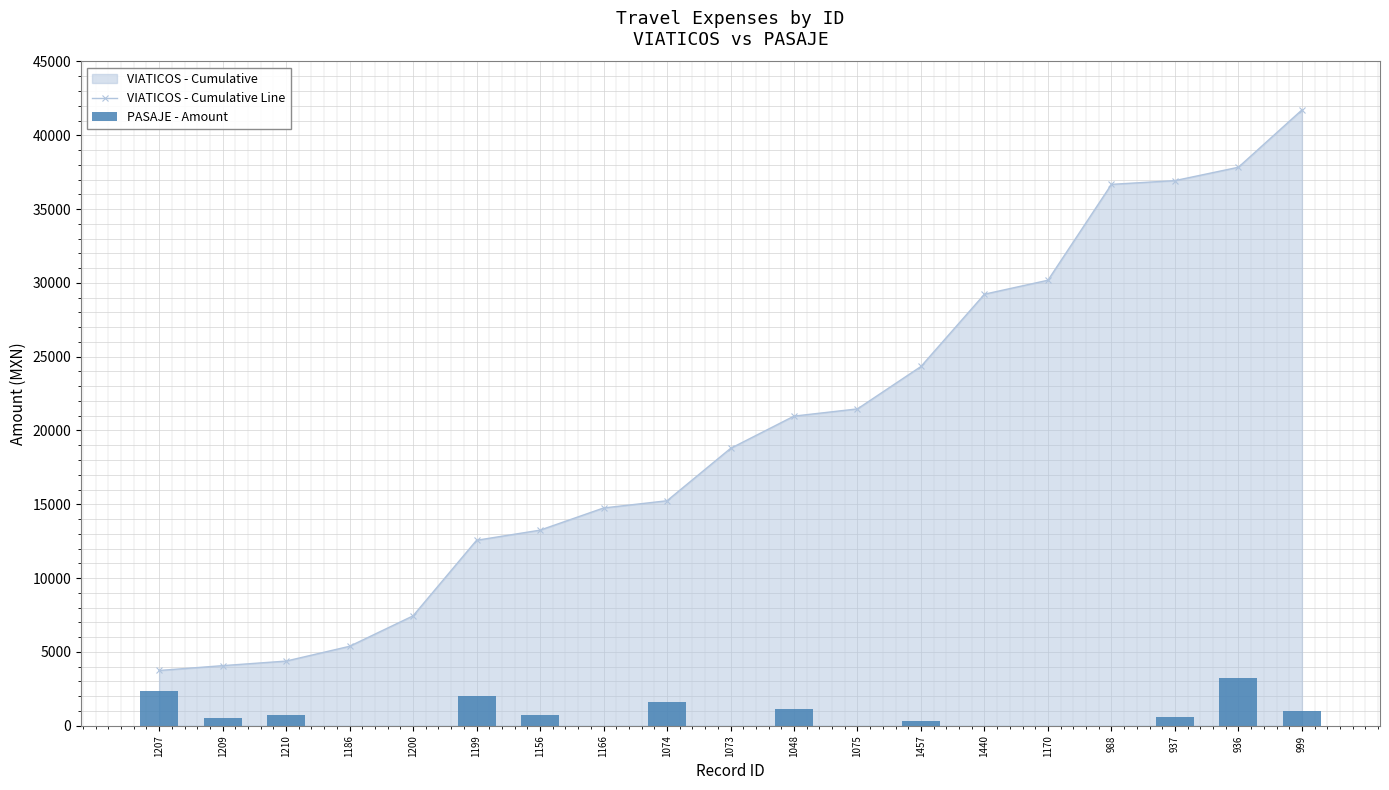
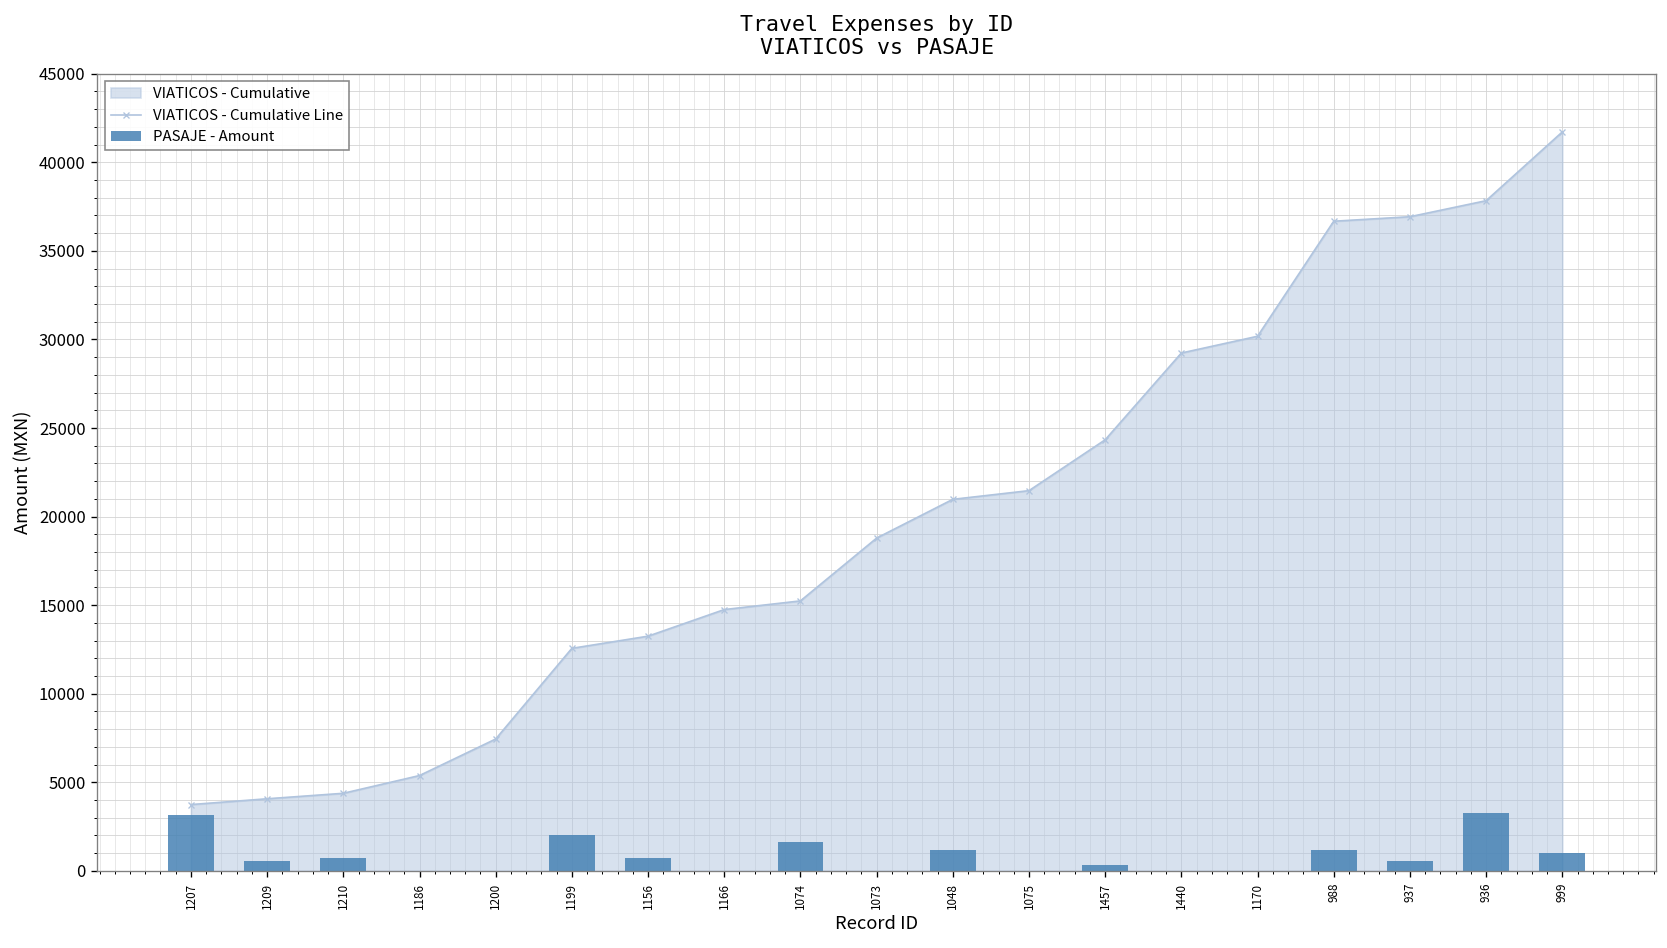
  {
    "PASAJE - Amount": {
-     "1207": 2400,
+     "1207": 3200,
      "1209": 600,
      "1210": 700,
      "1186": 0,
      "1200": 0,
      "1199": 2000,
      "1156": 800,
      "1166": 0,
      "1074": 1600,
      "1073": 0,
      "1048": 1200,
      "1075": 0,
      "1457": 300,
      "1440": 0,
      "1170": 0,
-     "988": 0,
+     "988": 1200,
      "937": 600,
      "936": 3300,
      "999": 1000
    },
    "VIATICOS - Cumulative": {
      "1207": 3700,
      "1209": 4100,
      "1210": 4400,
      "1186": 5400,
      "1200": 7400,
      "1199": 12600,
      "1156": 13200,
      "1166": 14800,
      "1074": 15200,
      "1073": 18800,
      "1048": 21000,
      "1075": 21500,
      "1457": 24300,
      "1440": 29200,
      "1170": 30200,
      "988": 36700,
      "937": 36900,
      "936": 37800,
      "999": 41700
    }
  }
